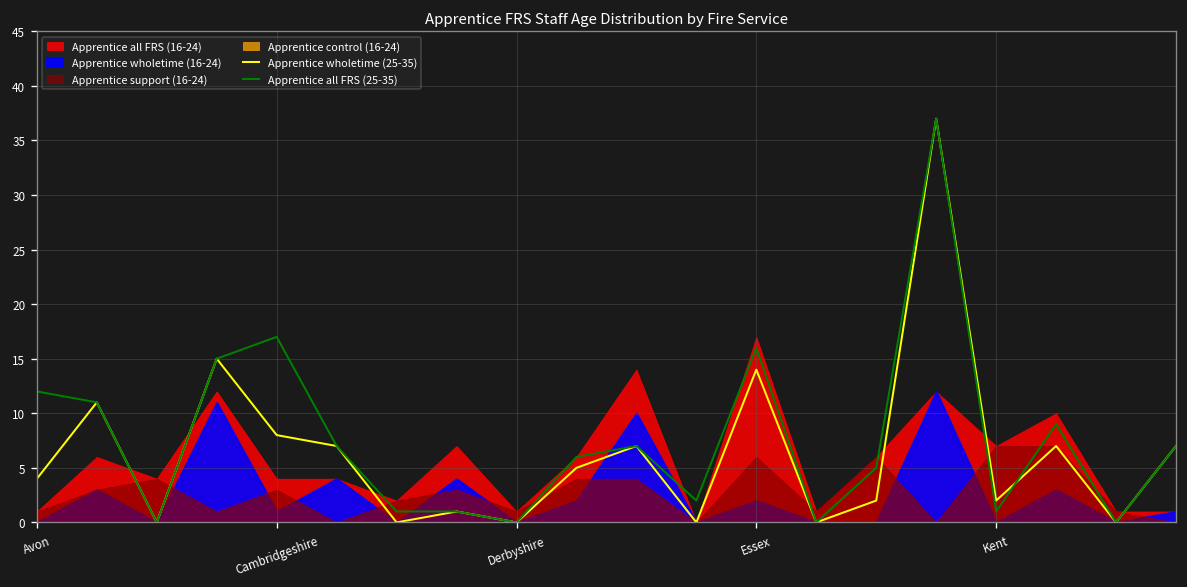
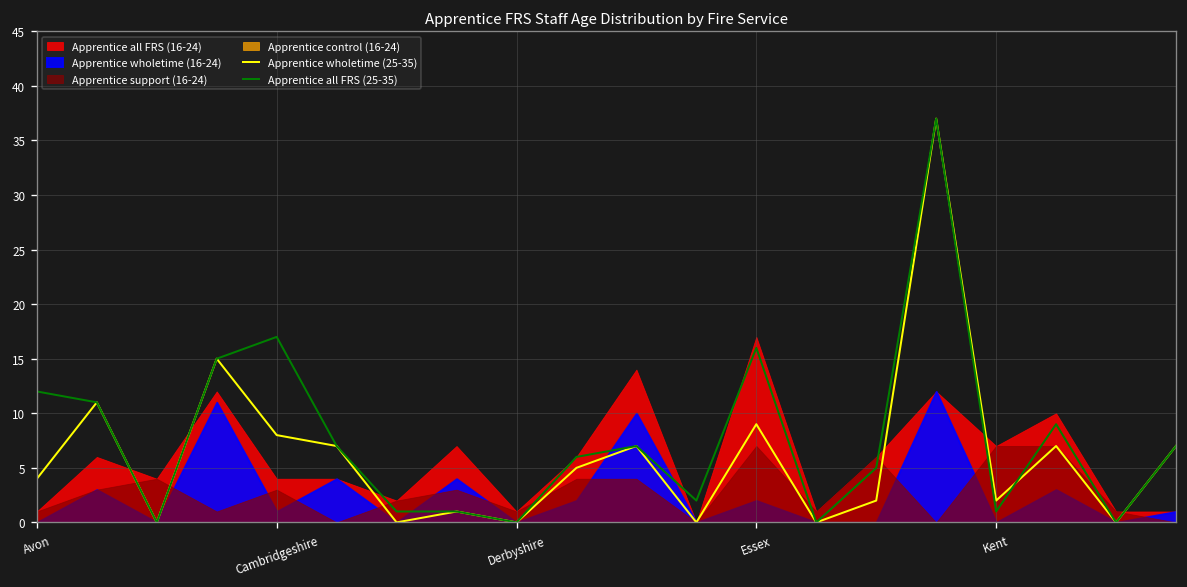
  {
    "Apprentice wholetime (25-35)": {
      "Avon": 4,
      "Cambridgeshire": 8,
-     "Essex": 14,
+     "Essex": 9,
      "Kent": 2
    },
    "Apprentice all FRS (16-24)": {
      "Cambridgeshire": 4,
      "Essex": 17
    },
    "Apprentice all FRS (25-35)": {
      "Avon": 12,
      "Cambridgeshire": 17,
      "Essex": 16,
      "Kent": 1
    },
    "Apprentice wholetime (16-24)": {
      "Cambridgeshire": 1,
      "Essex": 2
    },
    "Apprentice support (16-24)": {
      "Cambridgeshire": 3,
-     "Essex": 6
+     "Essex": 7
    },
    "Apprentice control (16-24)": {
      "Cambridgeshire": 0,
      "Essex": 0
    }
  }
